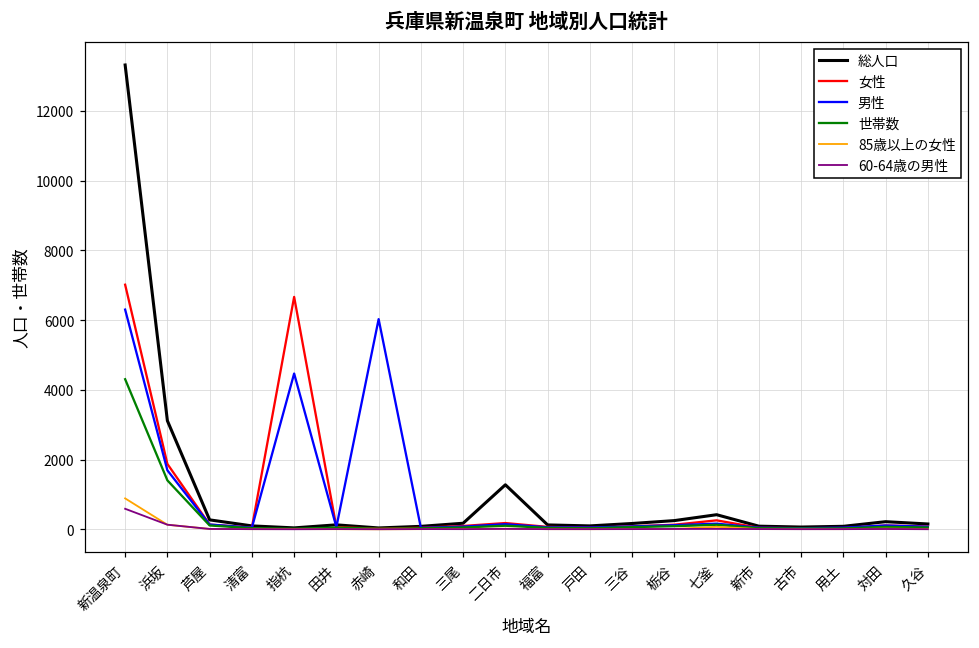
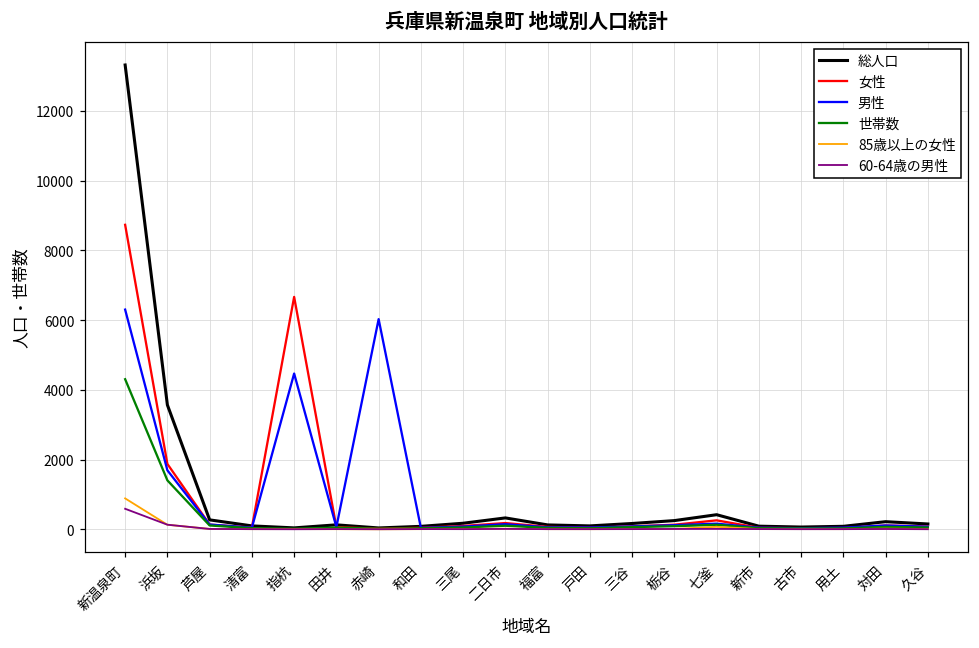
  {
    "総人口": {
      "新温泉町": 13300,
-     "浜坂": 3100,
+     "浜坂": 3600,
      "芦屋": 300,
-     "二日市": 1300,
+     "二日市": 300,
      "三谷": 200,
      "栃谷": 300,
      "七釜": 400,
      "対田": 200
    },
    "女性": {
-     "新温泉町": 7000,
+     "新温泉町": 8700,
      "浜坂": 1900,
      "指杭": 6700,
      "七釜": 300
    },
    "男性": {
      "新温泉町": 6300,
      "浜坂": 1700,
      "指杭": 4500,
      "赤崎": 6000
    },
    "世帯数": {
      "新温泉町": 4300,
      "浜坂": 1400
    },
    "85歳以上の女性": {
      "新温泉町": 900
    },
    "60-64歳の男性": {
      "新温泉町": 600
    }
  }
